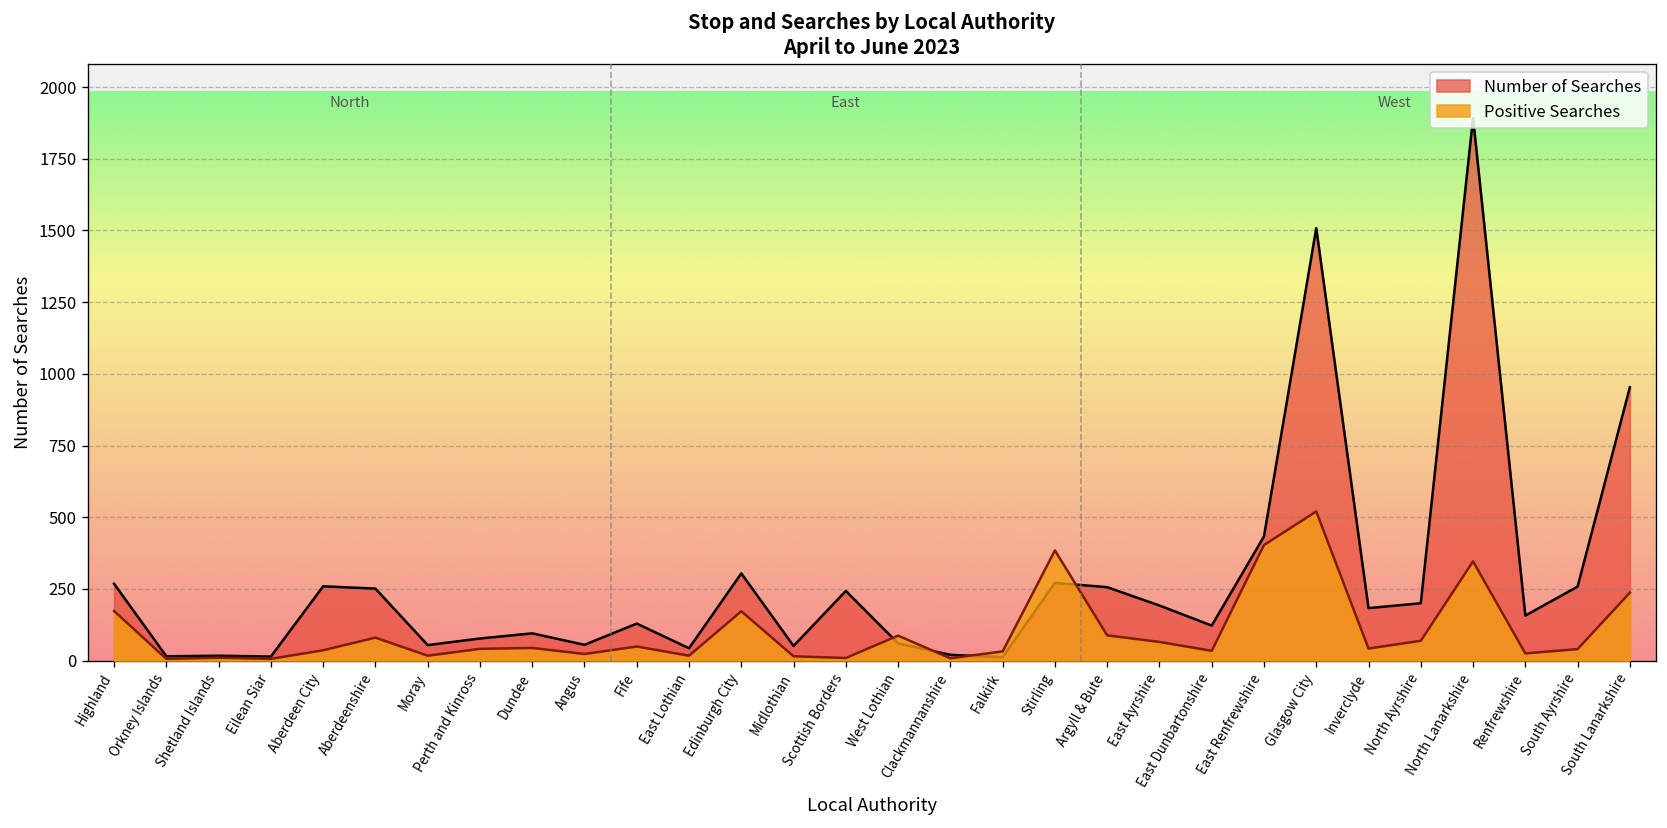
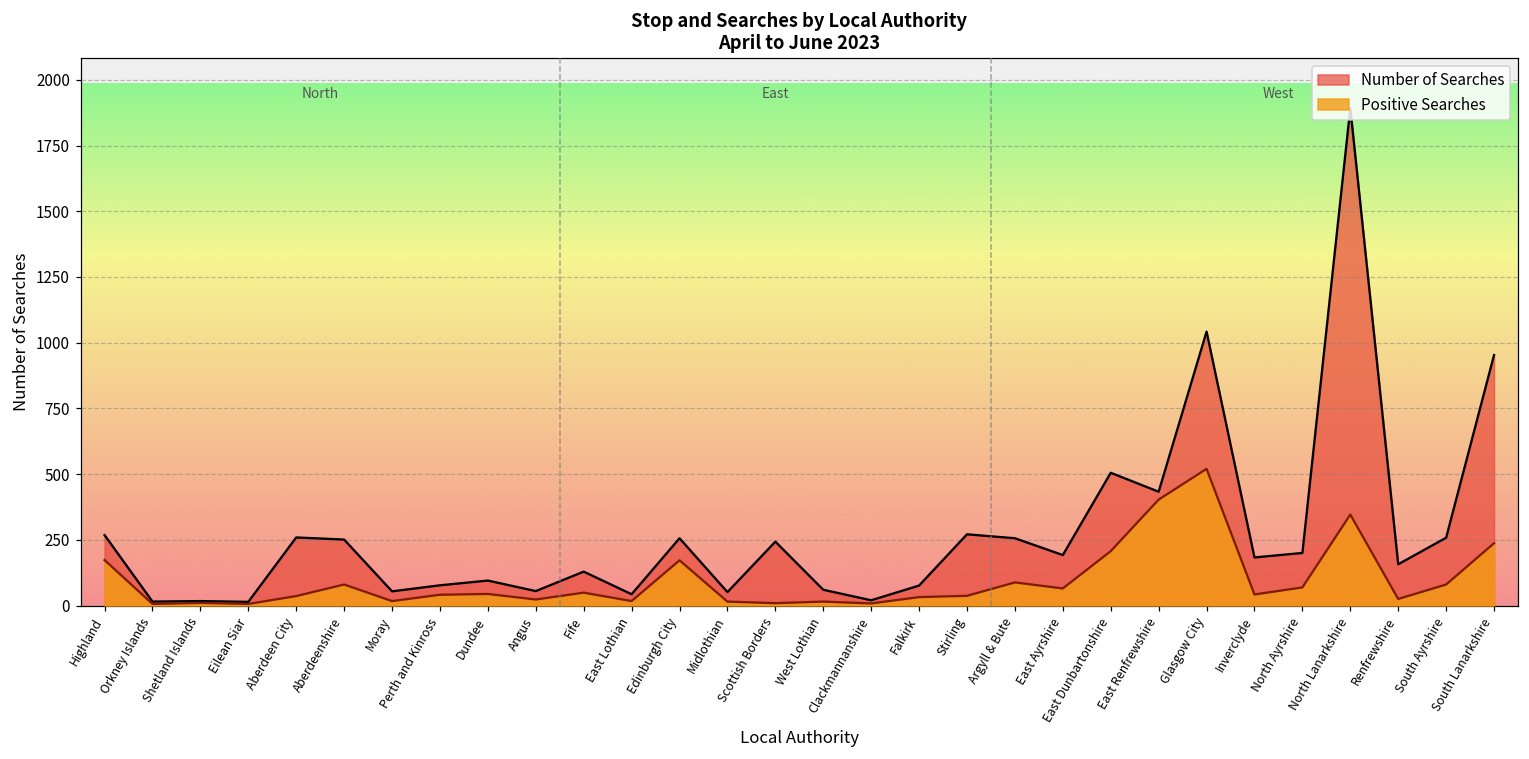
  {
    "Number of Searches": {
      "Highland": 270,
      "Aberdeen City": 260,
      "Aberdeenshire": 250,
      "Moray": 50,
      "Perth and Kinross": 80,
      "Dundee": 100,
      "Angus": 60,
      "Fife": 130,
      "East Lothian": 40,
-     "Edinburgh City": 300,
+     "Edinburgh City": 260,
      "Midlothian": 50,
      "Scottish Borders": 240,
      "West Lothian": 60,
      "Clackmannanshire": 20,
-     "Falkirk": 10,
+     "Falkirk": 80,
      "Stirling": 270,
      "Argyll & Bute": 260,
      "East Ayrshire": 190,
-     "East Dunbartonshire": 120,
+     "East Dunbartonshire": 510,
      "East Renfrewshire": 430,
-     "Glasgow City": 1510,
+     "Glasgow City": 1040,
      "Inverclyde": 180,
      "North Ayrshire": 200,
      "Renfrewshire": 160,
      "South Ayrshire": 260,
      "South Lanarkshire": 950
    },
    "Positive Searches": {
      "Highland": 170,
      "Aberdeen City": 40,
      "Aberdeenshire": 80,
      "Moray": 20,
      "Perth and Kinross": 40,
      "Dundee": 40,
      "Angus": 20,
      "Fife": 50,
      "East Lothian": 20,
      "Edinburgh City": 170,
      "Midlothian": 20,
      "Scottish Borders": 10,
-     "West Lothian": 90,
+     "West Lothian": 20,
      "Clackmannanshire": 10,
      "Falkirk": 30,
-     "Stirling": 380,
+     "Stirling": 40,
      "Argyll & Bute": 90,
      "East Ayrshire": 70,
-     "East Dunbartonshire": 30,
+     "East Dunbartonshire": 210,
      "East Renfrewshire": 400,
      "Glasgow City": 520,
      "Inverclyde": 40,
      "North Ayrshire": 70,
      "North Lanarkshire": 350,
      "Renfrewshire": 30,
-     "South Ayrshire": 40,
+     "South Ayrshire": 80,
      "South Lanarkshire": 240
    }
  }
